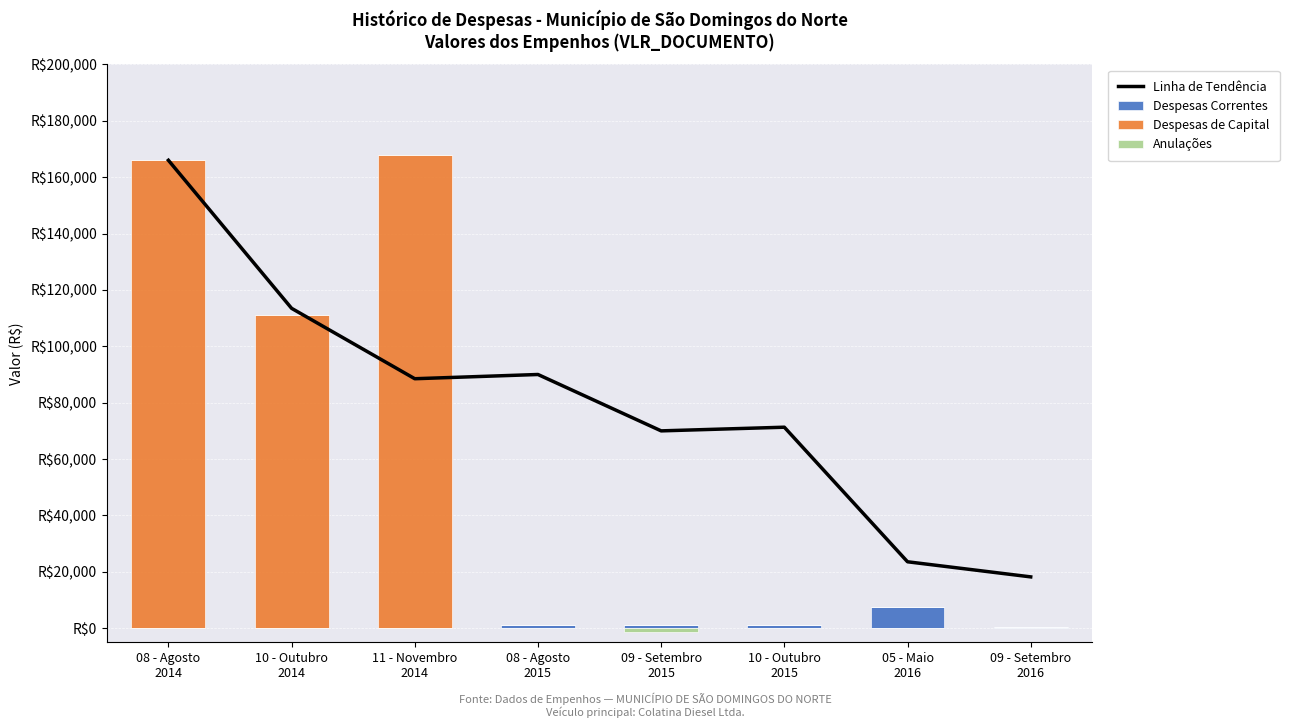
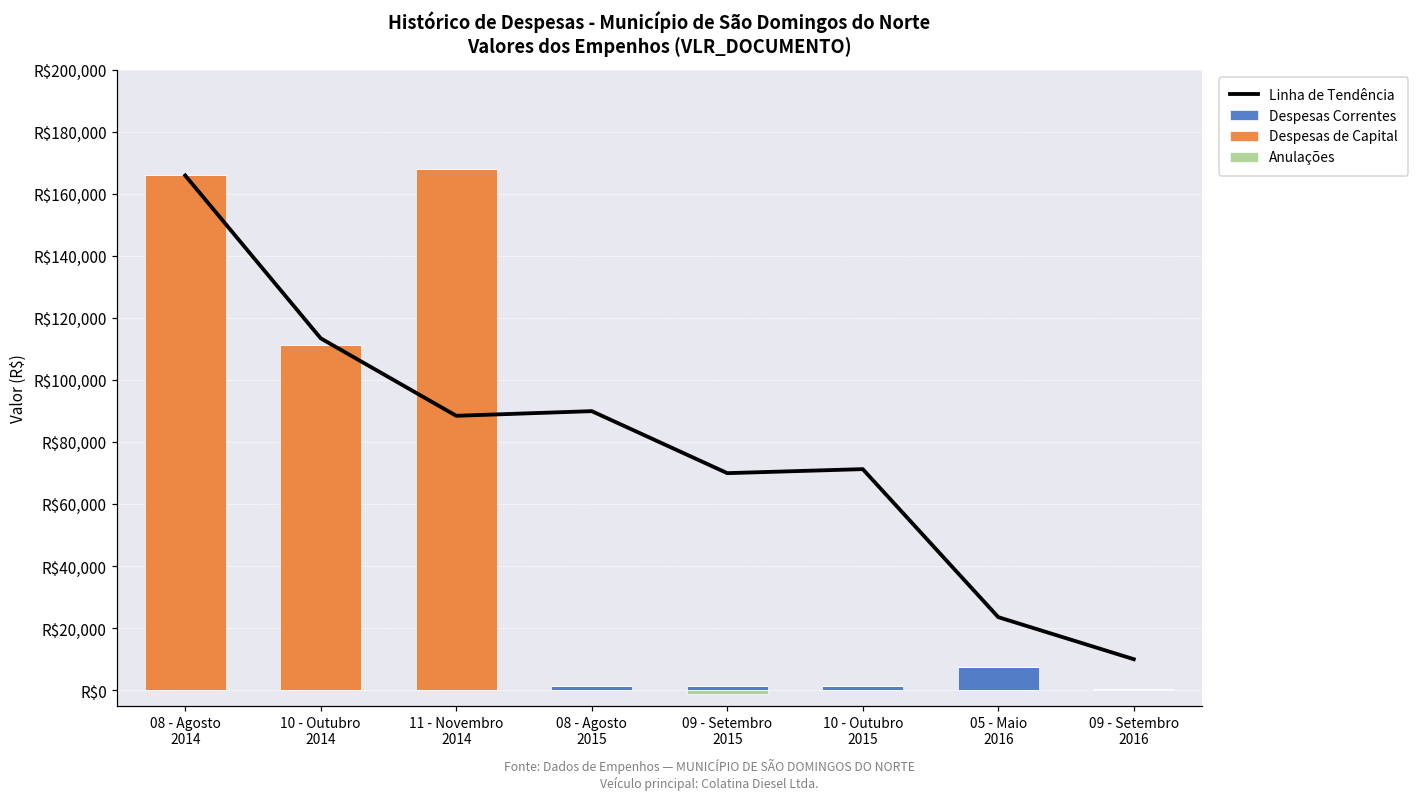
  {
    "Linha de Tendência": {
      "08 - Agosto 2014": "R$166,000",
      "10 - Outubro 2014": "R$113,000",
      "11 - Novembro 2014": "R$88,000",
      "08 - Agosto 2015": "R$90,000",
      "09 - Setembro 2015": "R$70,000",
      "10 - Outubro 2015": "R$71,000",
      "05 - Maio 2016": "R$24,000",
-     "09 - Setembro 2016": "R$18,000"
+     "09 - Setembro 2016": "R$10,000"
    },
    "Despesas Correntes": {
      "08 - Agosto 2014": "R$0",
      "10 - Outubro 2014": "R$0",
      "11 - Novembro 2014": "R$0",
      "08 - Agosto 2015": "R$1,000",
      "09 - Setembro 2015": "R$1,000",
      "10 - Outubro 2015": "R$1,000",
      "05 - Maio 2016": "R$8,000"
    }
  }
